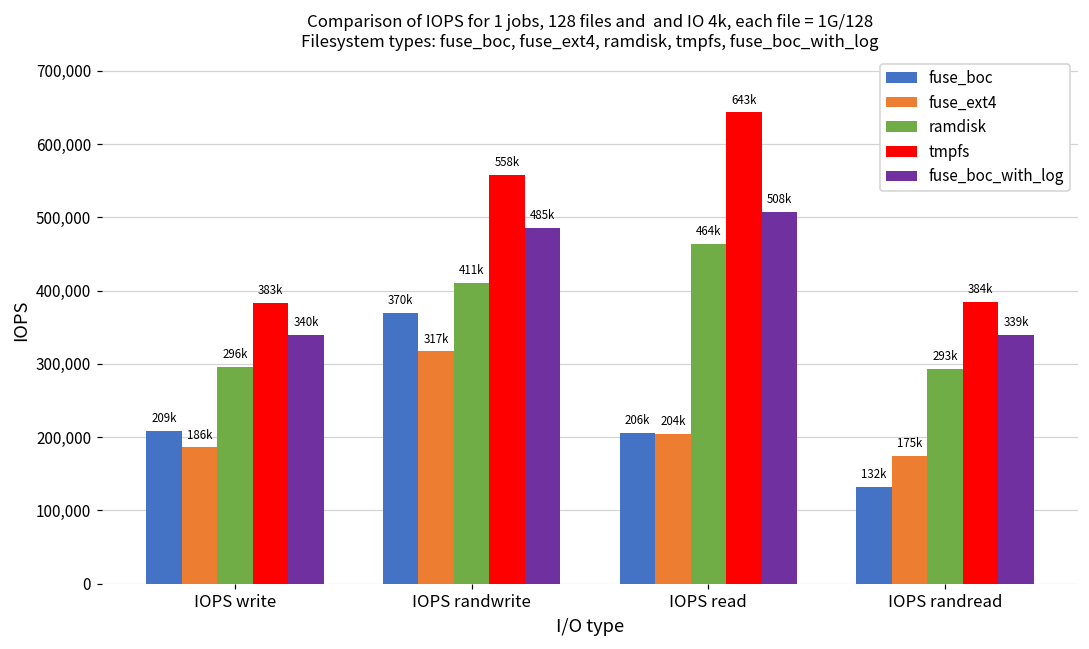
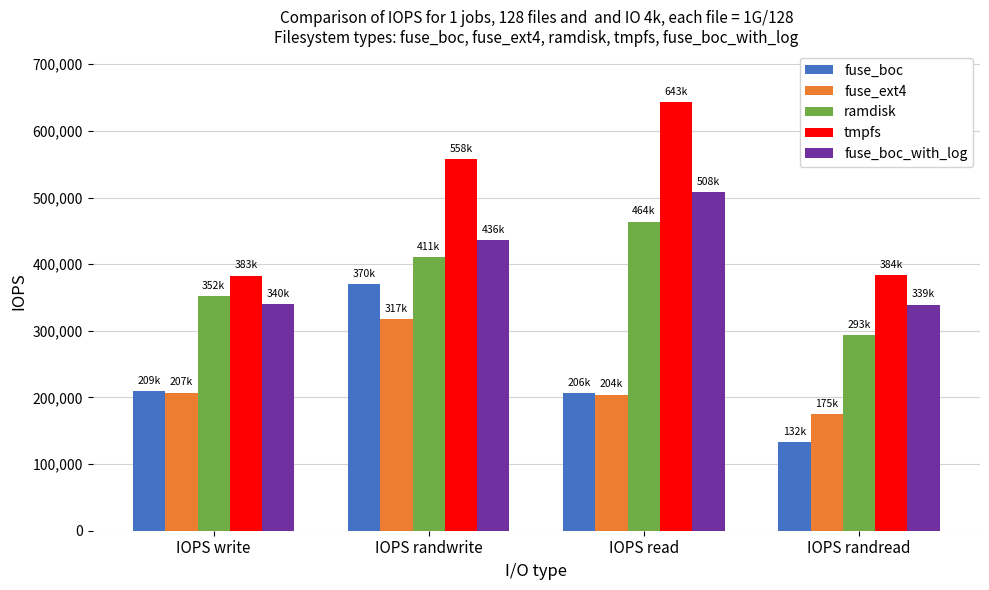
  {
    "fuse_boc": {
      "IOPS write": "209k",
      "IOPS randwrite": "370k",
      "IOPS read": "206k",
      "IOPS randread": "132k"
    },
    "fuse_ext4": {
-     "IOPS write": "186k",
+     "IOPS write": "207k",
      "IOPS randwrite": "317k",
      "IOPS read": "204k",
      "IOPS randread": "175k"
    },
    "ramdisk": {
-     "IOPS write": "296k",
+     "IOPS write": "352k",
      "IOPS randwrite": "411k",
      "IOPS read": "464k",
      "IOPS randread": "293k"
    },
    "tmpfs": {
      "IOPS write": "383k",
      "IOPS randwrite": "558k",
      "IOPS read": "643k",
      "IOPS randread": "384k"
    },
    "fuse_boc_with_log": {
      "IOPS write": "340k",
-     "IOPS randwrite": "485k",
+     "IOPS randwrite": "436k",
      "IOPS read": "508k",
      "IOPS randread": "339k"
    }
  }
